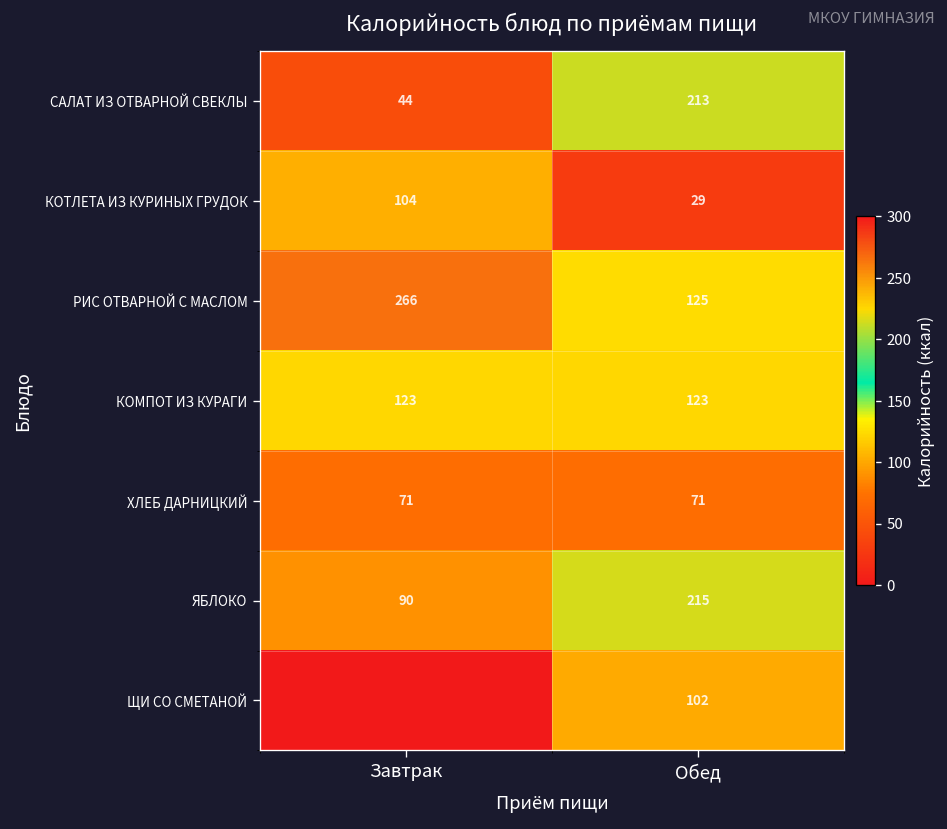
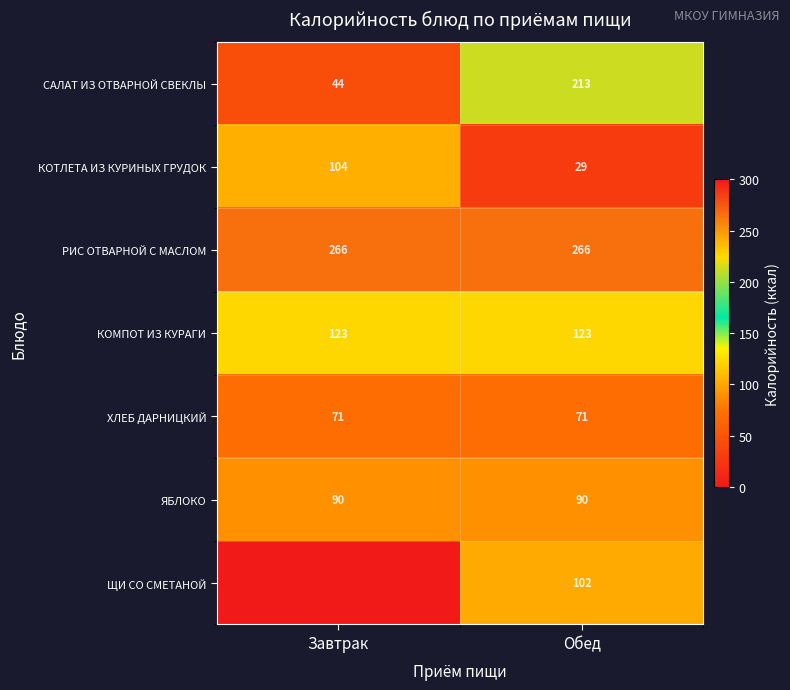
  {
    "САЛАТ ИЗ ОТВАРНОЙ СВЕКЛЫ": {
      "Завтрак": 44,
      "Обед": 213
    },
    "КОТЛЕТА ИЗ КУРИНЫХ ГРУДОК": {
      "Завтрак": 104,
      "Обед": 29
    },
    "РИС ОТВАРНОЙ С МАСЛОМ": {
      "Завтрак": 266,
-     "Обед": 125
+     "Обед": 266
    },
    "КОМПОТ ИЗ КУРАГИ": {
      "Завтрак": 123,
      "Обед": 123
    },
    "ХЛЕБ ДАРНИЦКИЙ": {
      "Завтрак": 71,
      "Обед": 71
    },
    "ЯБЛОКО": {
      "Завтрак": 90,
-     "Обед": 215
+     "Обед": 90
    },
    "ЩИ СО СМЕТАНОЙ": {
      "Обед": 102
    }
  }
